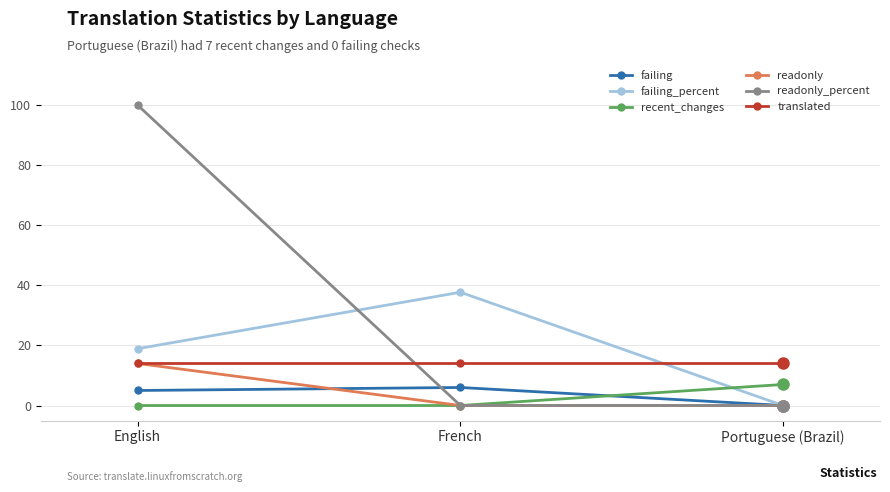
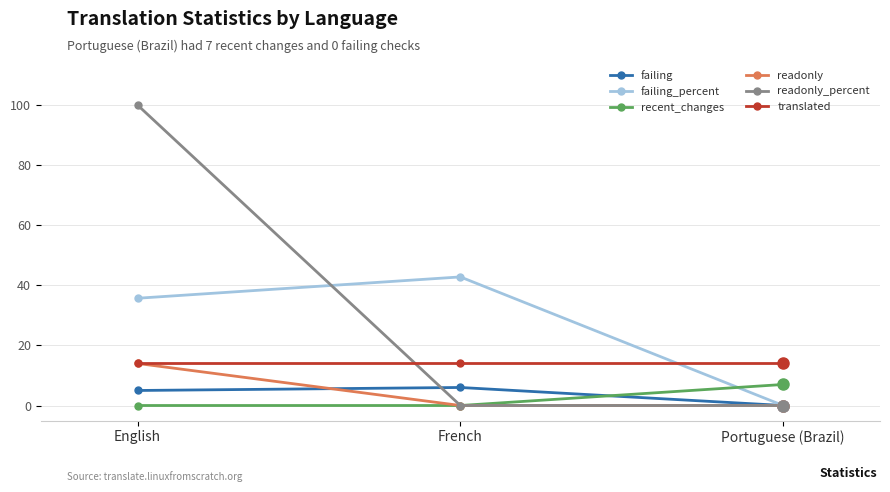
  {
    "failing_percent": {
-     "English": 19,
-     "French": 38
+     "English": 36,
+     "French": 43
    },
    "readonly_percent": {
      "English": 100
    }
  }
